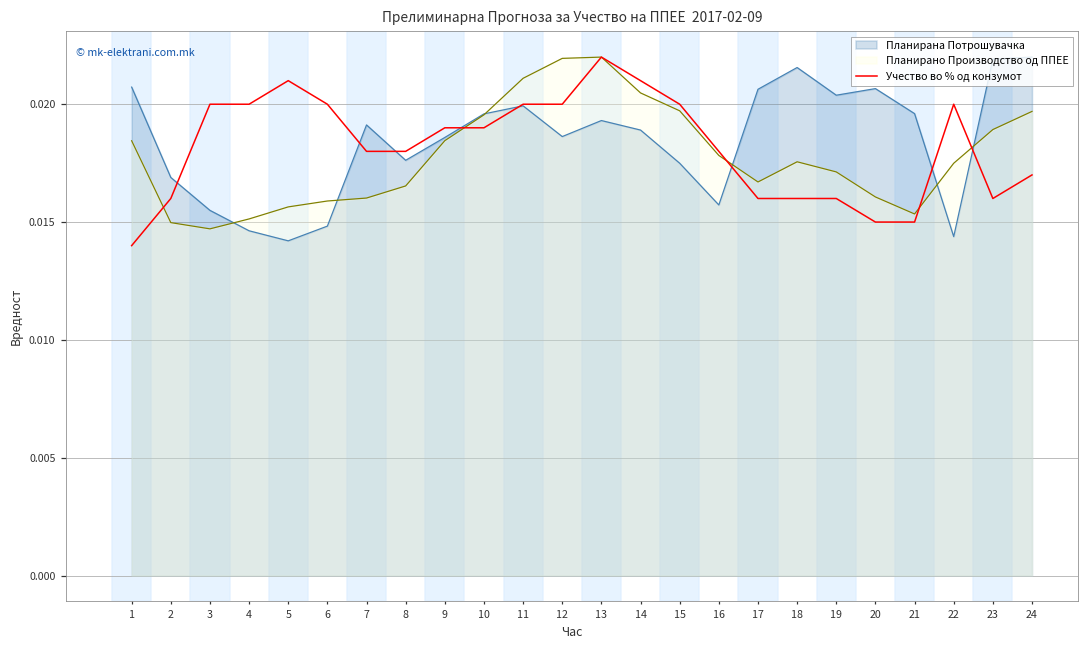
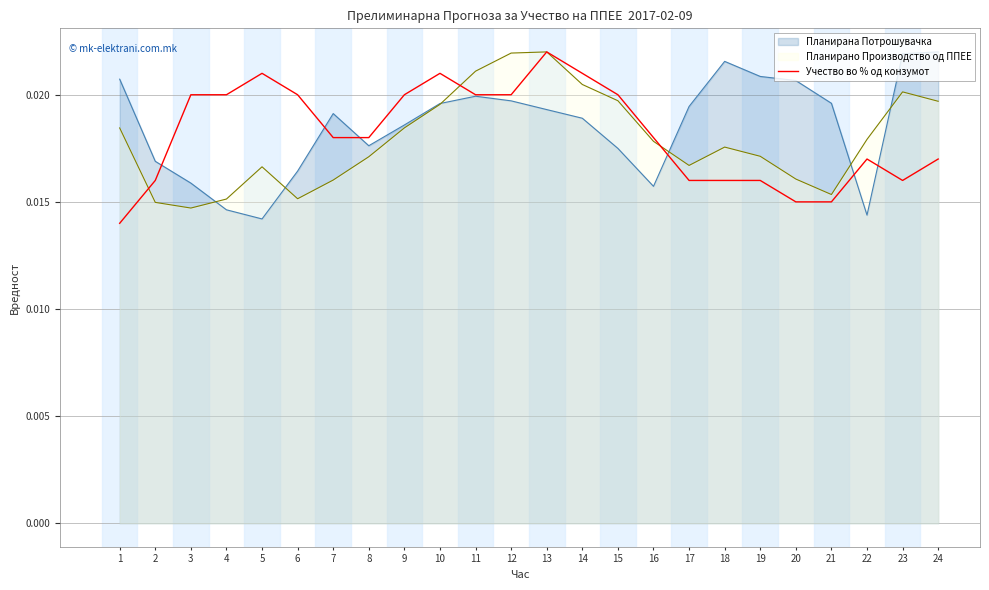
  {
    "Планирана Потрошувачка": {
      "1": 0.0207,
      "2": 0.0169,
-     "3": 0.0155,
+     "3": 0.0159,
      "4": 0.0146,
      "5": 0.0142,
-     "6": 0.0148,
+     "6": 0.0164,
      "7": 0.0191,
      "8": 0.0176,
      "9": 0.0186,
-     "12": 0.0186,
+     "12": 0.0197,
      "13": 0.0193,
      "14": 0.0189,
      "15": 0.0175,
      "16": 0.0157,
-     "17": 0.0206,
+     "17": 0.0195,
      "18": 0.0216,
-     "19": 0.0204,
+     "19": 0.0209,
      "21": 0.0196,
      "22": 0.0144
    },
    "Планирано Производство од ППЕЕ": {
      "1": 0.0185,
      "2": 0.0150,
      "3": 0.0147,
      "4": 0.0151,
-     "5": 0.0156,
-     "6": 0.0159,
+     "5": 0.0166,
+     "6": 0.0151,
      "7": 0.0160,
-     "8": 0.0165,
+     "8": 0.0171,
      "9": 0.0185,
      "11": 0.0211,
      "12": 0.0219,
      "14": 0.0205,
      "15": 0.0197,
      "16": 0.0178,
      "17": 0.0167,
      "18": 0.0176,
      "19": 0.0171,
      "20": 0.0161,
      "21": 0.0153,
-     "22": 0.0175,
-     "23": 0.0189,
+     "22": 0.0179,
+     "23": 0.0201,
      "24": 0.0197
    },
    "Учество во % од конзумот": {
      "1": 0.014,
      "2": 0.016,
      "3": 0.020,
      "4": 0.020,
      "5": 0.021,
      "6": 0.020,
      "7": 0.018,
      "8": 0.018,
-     "9": 0.019,
-     "10": 0.019,
+     "9": 0.020,
+     "10": 0.021,
      "12": 0.020,
      "14": 0.021,
      "15": 0.020,
      "16": 0.018,
      "17": 0.016,
      "18": 0.016,
      "19": 0.016,
      "20": 0.015,
      "21": 0.015,
-     "22": 0.020,
+     "22": 0.017,
      "23": 0.016,
      "24": 0.017
    }
  }
